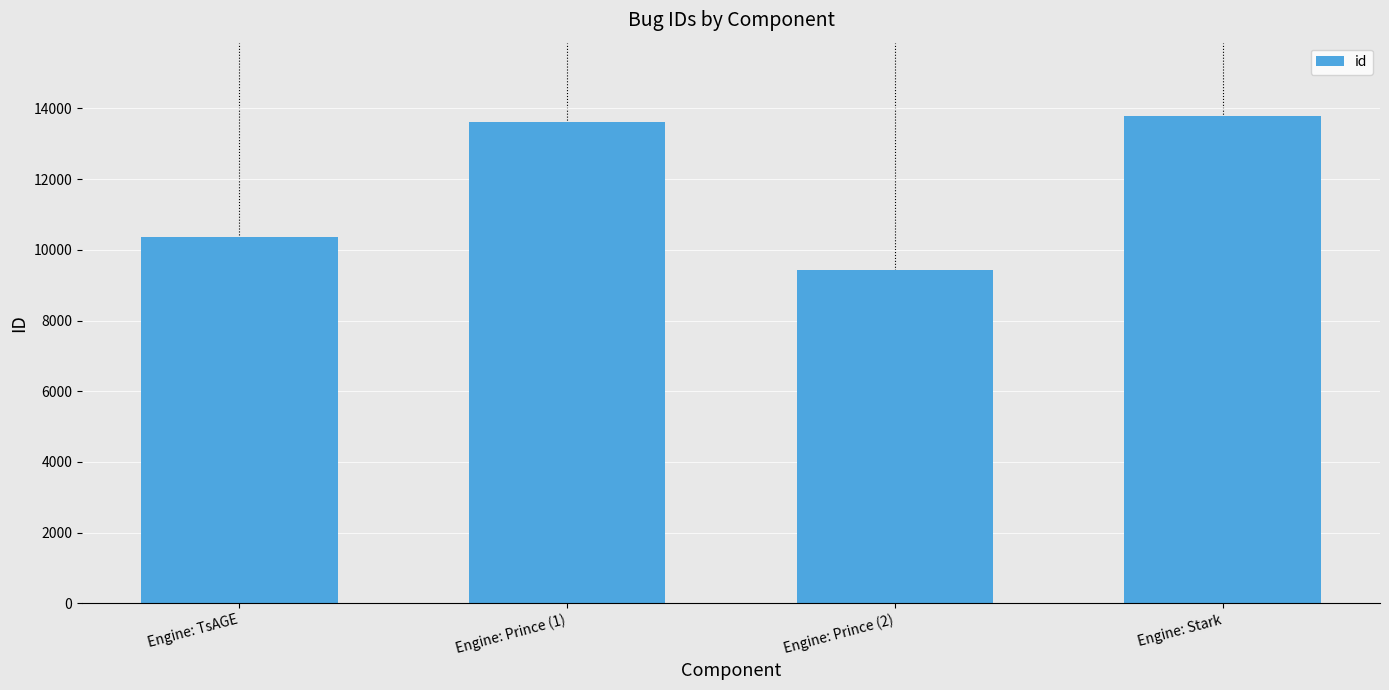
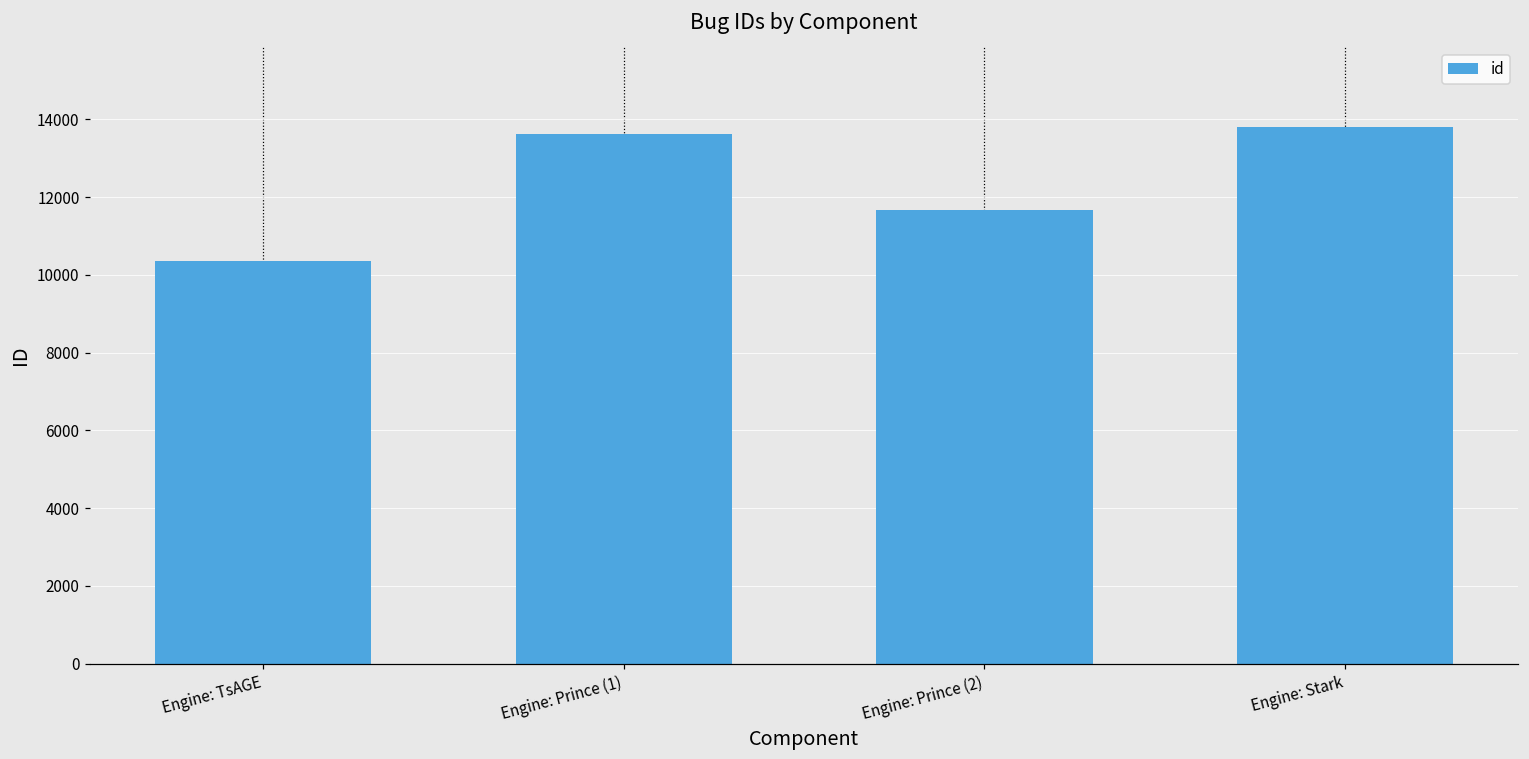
  {
    "Engine: TsAGE": 10400,
    "Engine: Prince (1)": 13600,
-   "Engine: Prince (2)": 9400,
+   "Engine: Prince (2)": 11700,
    "Engine: Stark": 13800
  }
